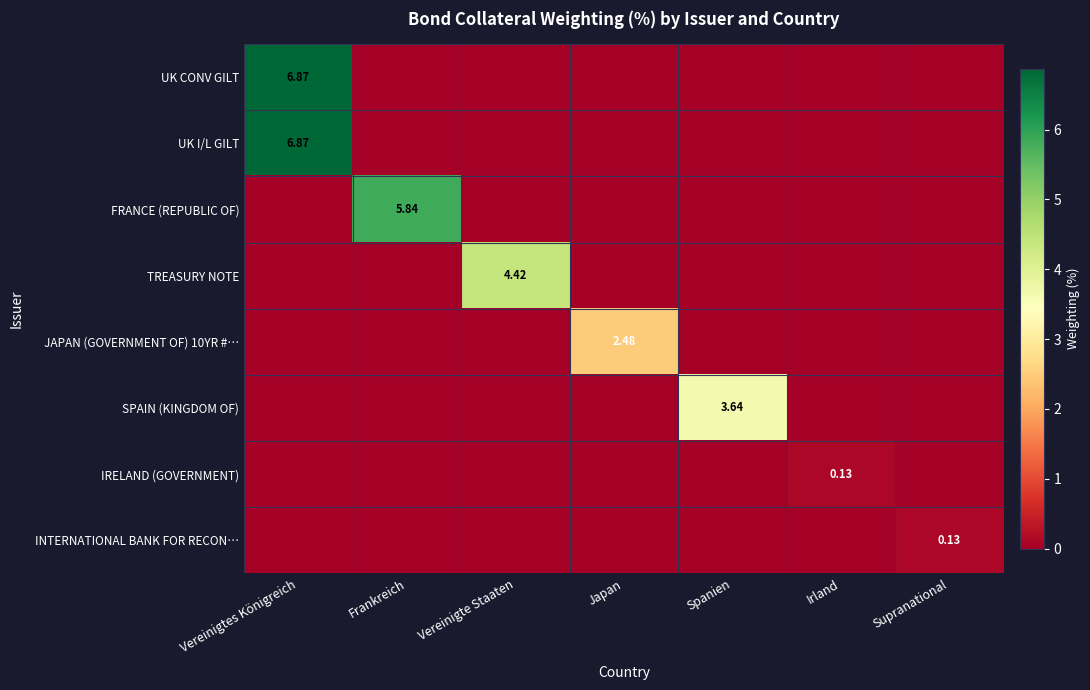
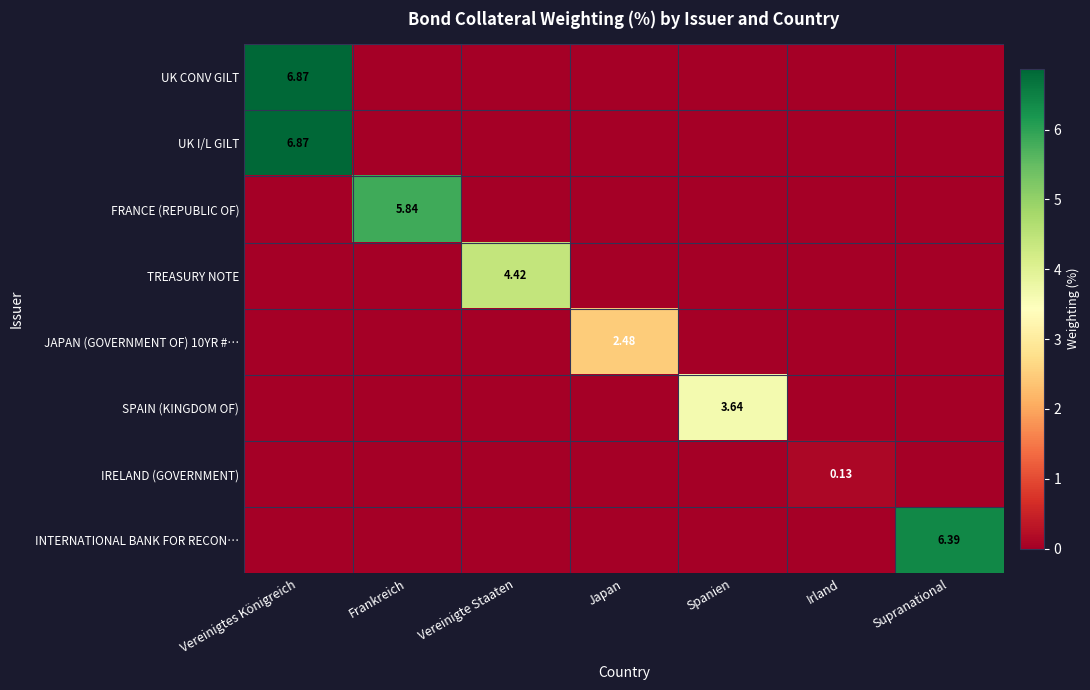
  {
    "UK CONV GILT": {
      "Vereinigtes Königreich": 6.87
    },
    "UK I/L GILT": {
      "Vereinigtes Königreich": 6.87
    },
    "FRANCE (REPUBLIC OF)": {
      "Frankreich": 5.84
    },
    "TREASURY NOTE": {
      "Vereinigte Staaten": 4.42
    },
    "JAPAN (GOVERNMENT OF) 10YR #…": {
      "Japan": 2.48
    },
    "SPAIN (KINGDOM OF)": {
      "Spanien": 3.64
    },
    "IRELAND (GOVERNMENT)": {
      "Irland": 0.13
    },
    "INTERNATIONAL BANK FOR RECON…": {
-     "Supranational": 0.13
+     "Supranational": 6.39
    }
  }
